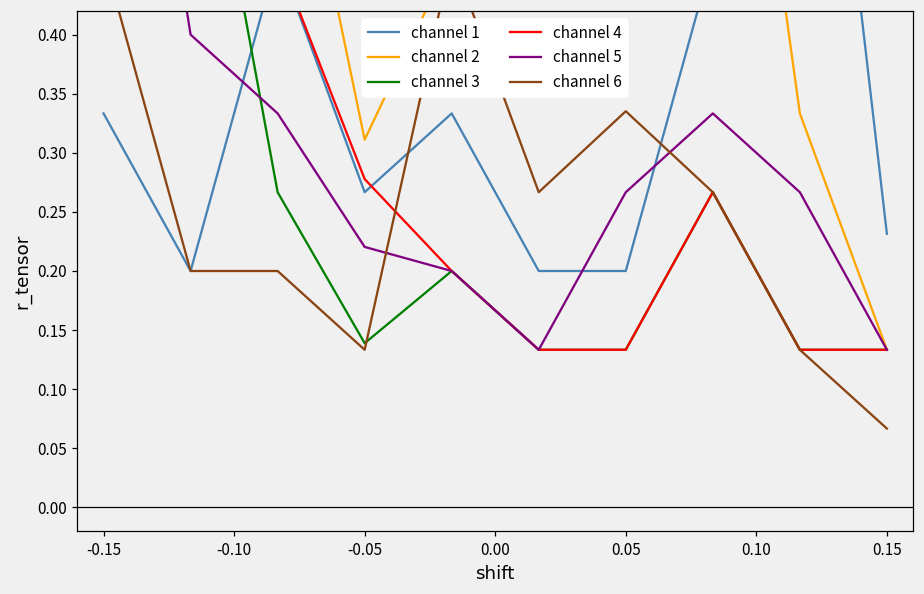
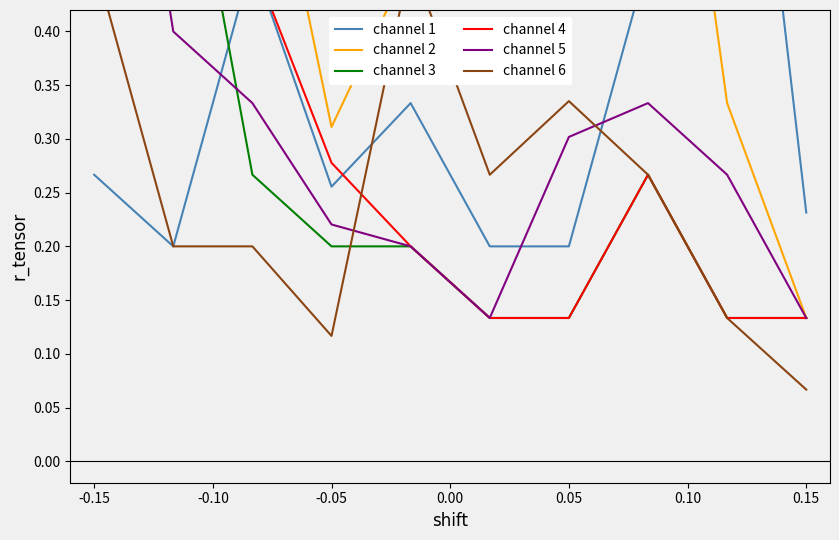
  {
    "channel 1": {
-     "-0.15": 0.333,
-     "-0.05": 0.267,
+     "-0.15": 0.267,
+     "-0.05": 0.256,
      "0.05": 0.200,
      "0.15": 0.231
    },
    "channel 2": {
      "-0.05": 0.311
    },
    "channel 3": {
-     "-0.05": 0.139
+     "-0.05": 0.200
    },
    "channel 4": {
      "-0.05": 0.278
    },
    "channel 5": {
      "-0.05": 0.220,
-     "0.05": 0.267
+     "0.05": 0.302
    },
    "channel 6": {
-     "-0.05": 0.133,
+     "-0.05": 0.117,
      "0.05": 0.335,
      "0.15": 0.067
    }
  }
